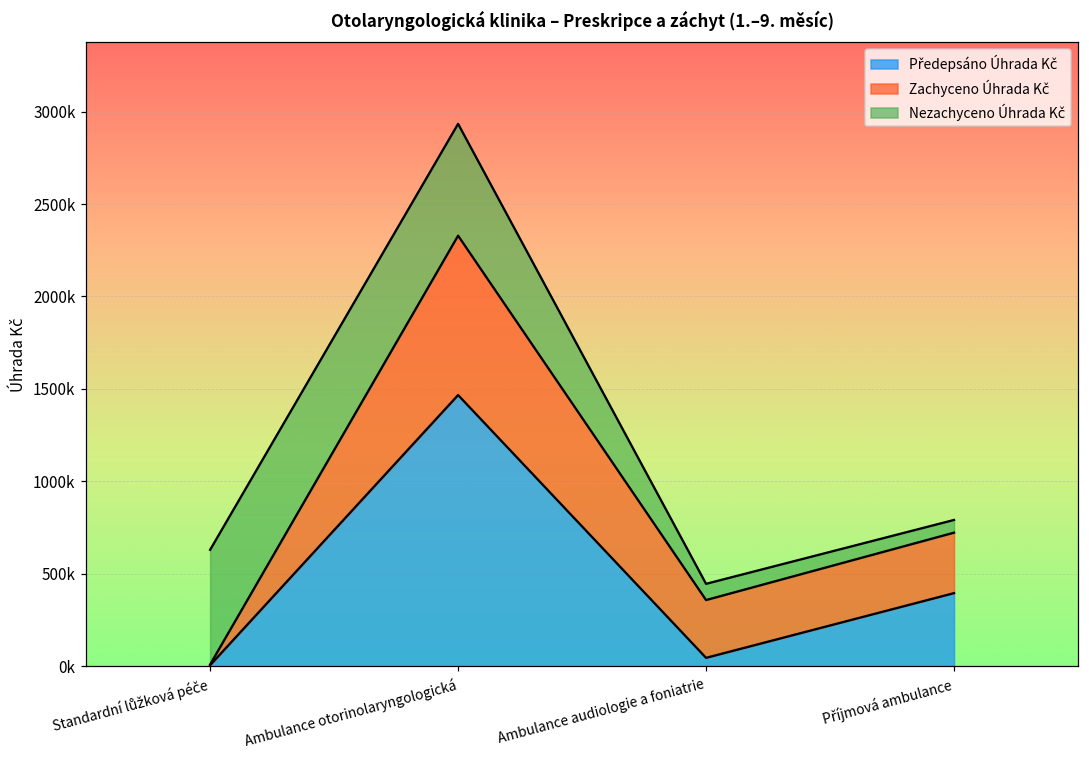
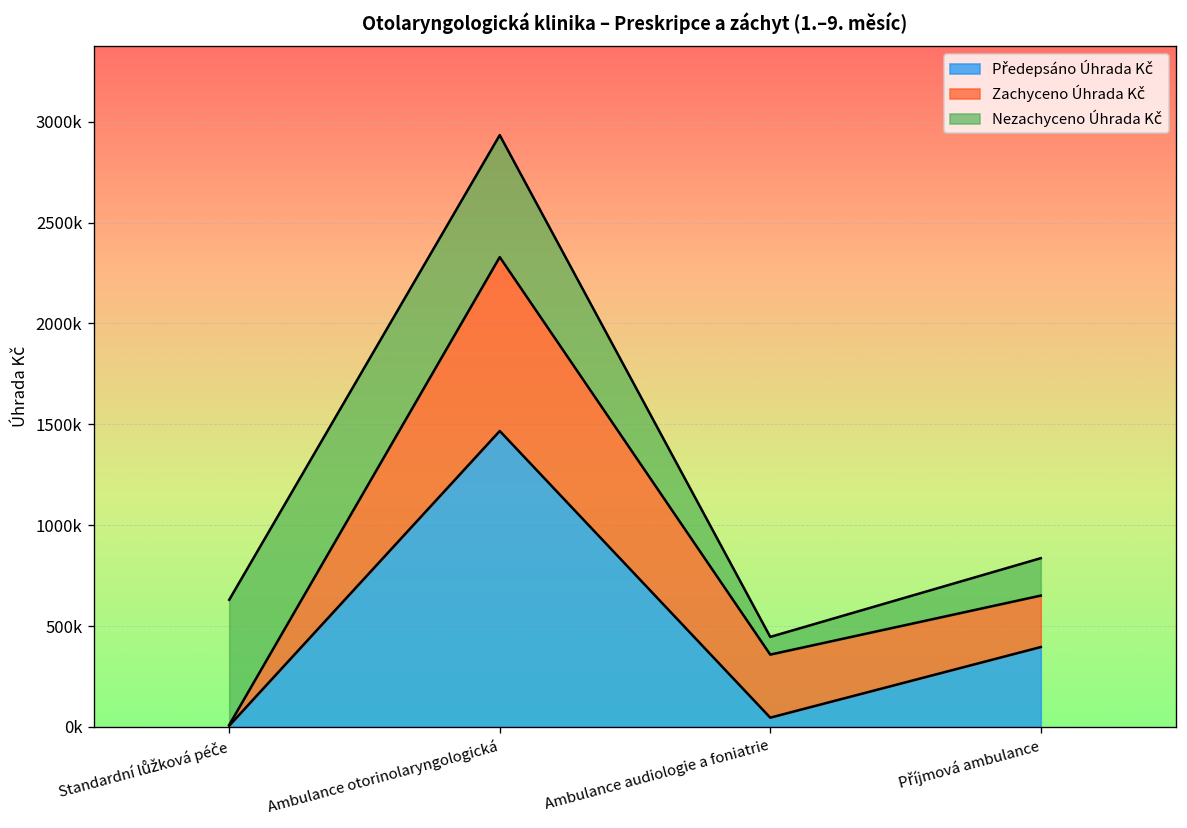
  {
    "Předepsáno Úhrada Kč": {
      "Ambulance otorinolaryngologická": 1470000,
      "Ambulance audiologie a foniatrie": 50000,
      "Příjmová ambulance": 400000
    },
    "Zachyceno Úhrada Kč": {
      "Ambulance otorinolaryngologická": 860000,
      "Ambulance audiologie a foniatrie": 310000,
-     "Příjmová ambulance": 330000
+     "Příjmová ambulance": 260000
    },
    "Nezachyceno Úhrada Kč": {
      "Standardní lůžková péče": 620000,
      "Ambulance otorinolaryngologická": 600000,
      "Ambulance audiologie a foniatrie": 90000,
-     "Příjmová ambulance": 70000
+     "Příjmová ambulance": 190000
    }
  }
